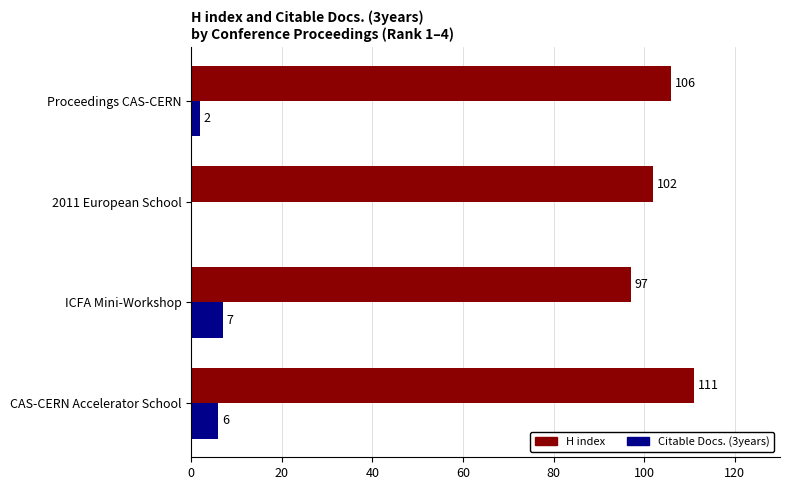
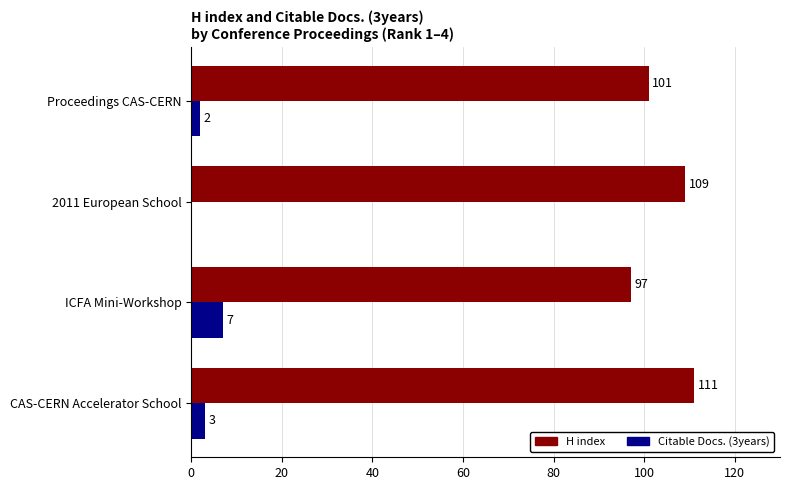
  {
    "H index": {
-     "Proceedings CAS-CERN": 106,
-     "2011 European School": 102,
+     "Proceedings CAS-CERN": 101,
+     "2011 European School": 109,
      "ICFA Mini-Workshop": 97,
      "CAS-CERN Accelerator School": 111
    },
    "Citable Docs. (3years)": {
      "Proceedings CAS-CERN": 2,
      "ICFA Mini-Workshop": 7,
-     "CAS-CERN Accelerator School": 6
+     "CAS-CERN Accelerator School": 3
    }
  }
